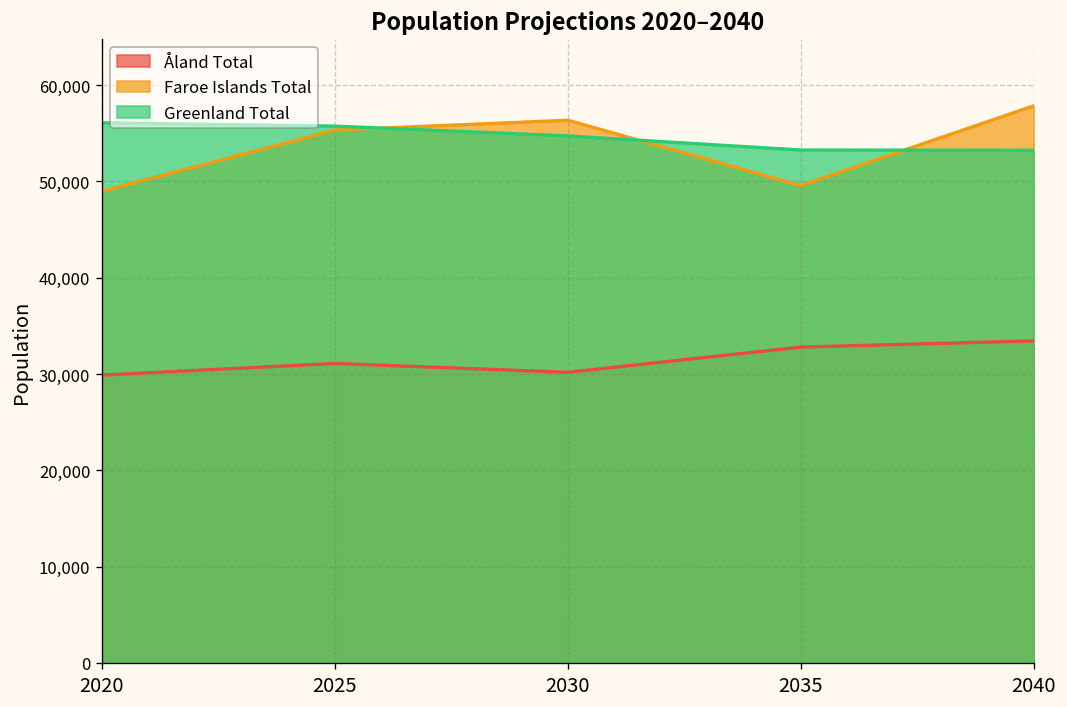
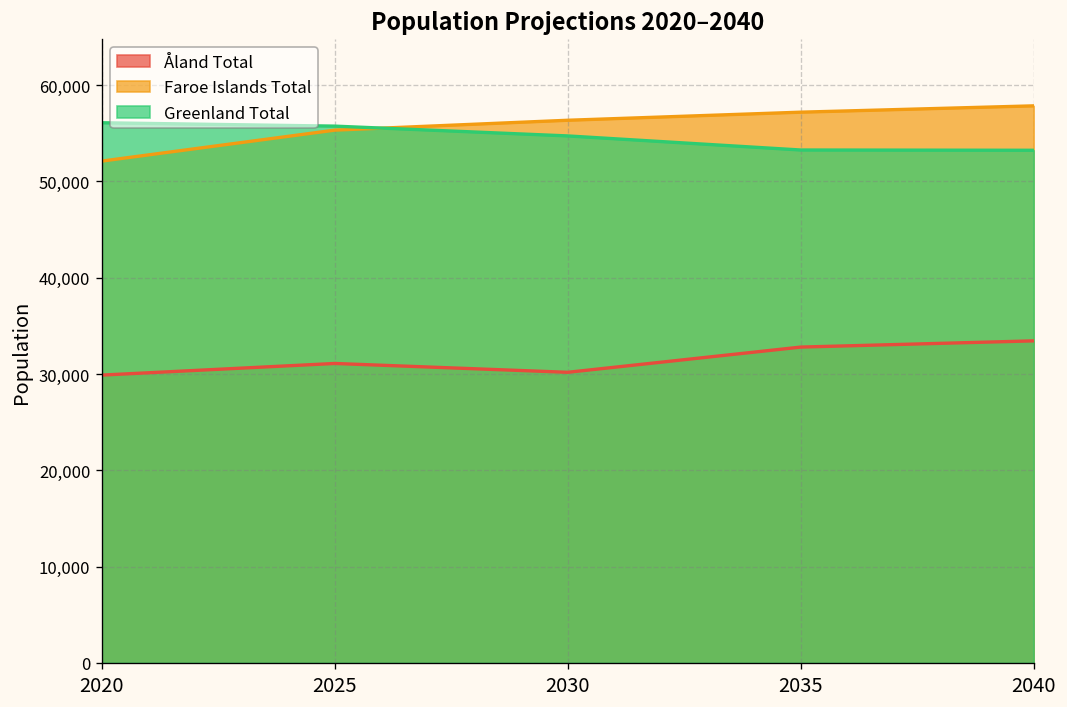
  {
    "Åland Total": {
      "2020": "30,000",
      "2025": "31,000",
      "2030": "30,000",
      "2035": "33,000",
      "2040": "33,000"
    },
    "Faroe Islands Total": {
-     "2020": "49,000",
+     "2020": "52,000",
      "2025": "55,000",
      "2030": "56,000",
-     "2035": "50,000",
+     "2035": "57,000",
      "2040": "58,000"
    },
    "Greenland Total": {
      "2020": "56,000",
      "2025": "56,000",
      "2030": "55,000",
      "2035": "53,000",
      "2040": "53,000"
    }
  }
